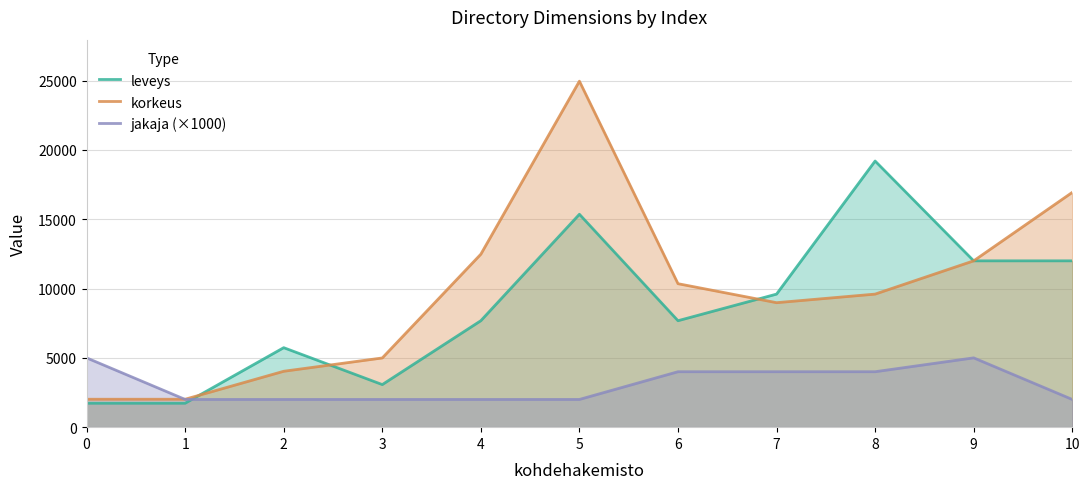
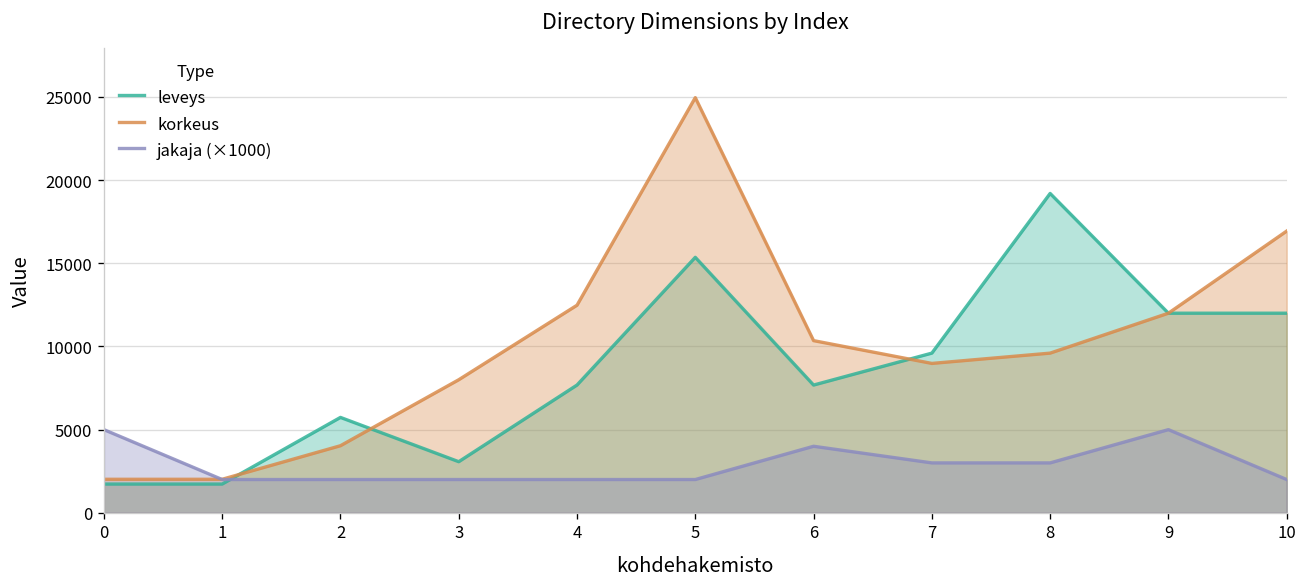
  {
    "leveys": {
      "0": 1700,
      "1": 1700,
      "2": 5700,
      "3": 3100,
      "4": 7700,
      "5": 15400,
      "6": 7700,
      "7": 9600,
      "8": 19200,
      "10": 12000
    },
    "korkeus": {
      "0": 2000,
      "2": 4000,
-     "3": 5000,
+     "3": 8000,
      "4": 12500,
      "5": 25000,
      "6": 10400,
      "7": 9000,
      "8": 9600,
      "10": 16900
    },
    "jakaja (×1000)": {
      "0": 5000,
      "2": 2000,
      "3": 2000,
      "4": 2000,
      "5": 2000,
      "6": 4000,
-     "7": 4000,
-     "8": 4000,
+     "7": 3000,
+     "8": 3000,
      "9": 5000,
      "10": 2000
    }
  }
